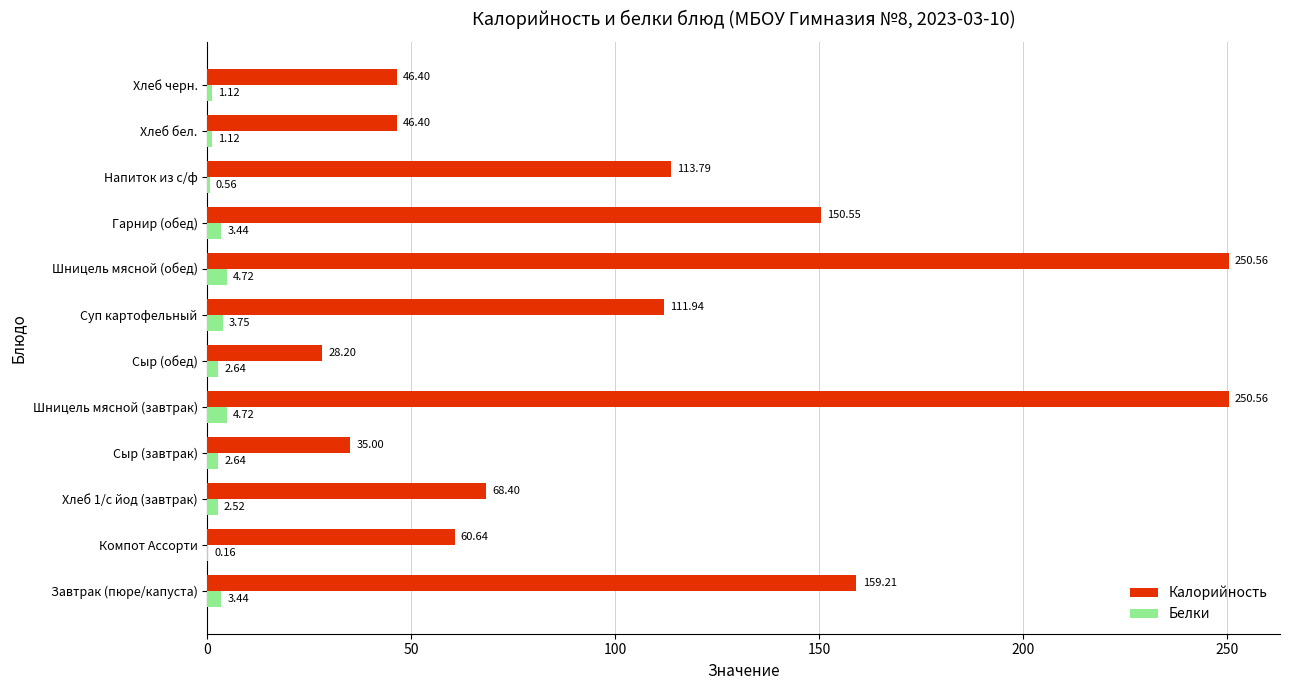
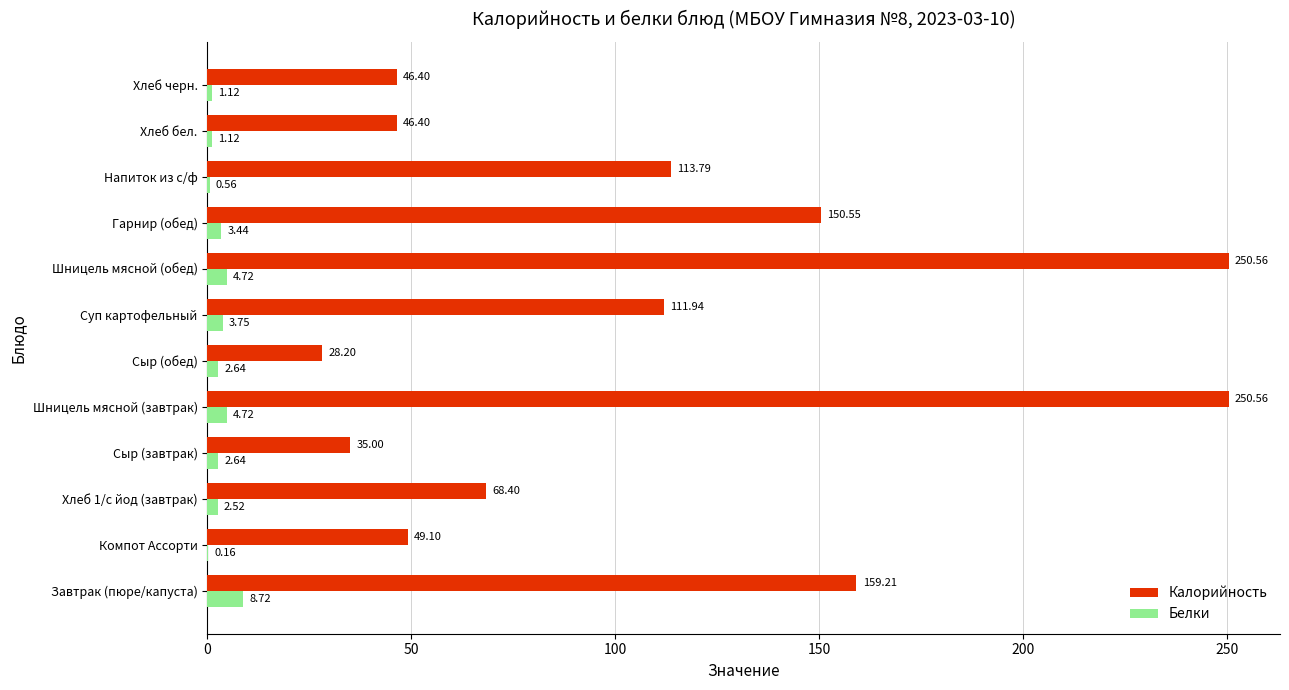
  {
    "Калорийность": {
      "Хлеб черн.": 46.40,
      "Хлеб бел.": 46.40,
      "Напиток из с/ф": 113.79,
      "Гарнир (обед)": 150.55,
      "Шницель мясной (обед)": 250.56,
      "Суп картофельный": 111.94,
      "Сыр (обед)": 28.20,
      "Шницель мясной (завтрак)": 250.56,
      "Сыр (завтрак)": 35.00,
      "Хлеб 1/с йод (завтрак)": 68.40,
-     "Компот Ассорти": 60.64,
+     "Компот Ассорти": 49.10,
      "Завтрак (пюре/капуста)": 159.21
    },
    "Белки": {
      "Хлеб черн.": 1.12,
      "Хлеб бел.": 1.12,
      "Напиток из с/ф": 0.56,
      "Гарнир (обед)": 3.44,
      "Шницель мясной (обед)": 4.72,
      "Суп картофельный": 3.75,
      "Сыр (обед)": 2.64,
      "Шницель мясной (завтрак)": 4.72,
      "Сыр (завтрак)": 2.64,
      "Хлеб 1/с йод (завтрак)": 2.52,
      "Компот Ассорти": 0.16,
-     "Завтрак (пюре/капуста)": 3.44
+     "Завтрак (пюре/капуста)": 8.72
    }
  }
